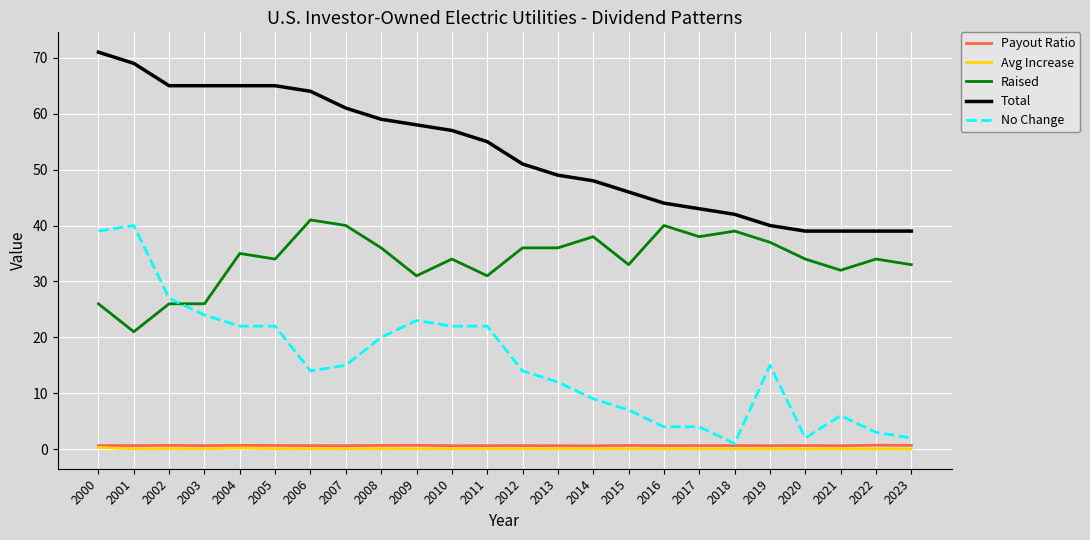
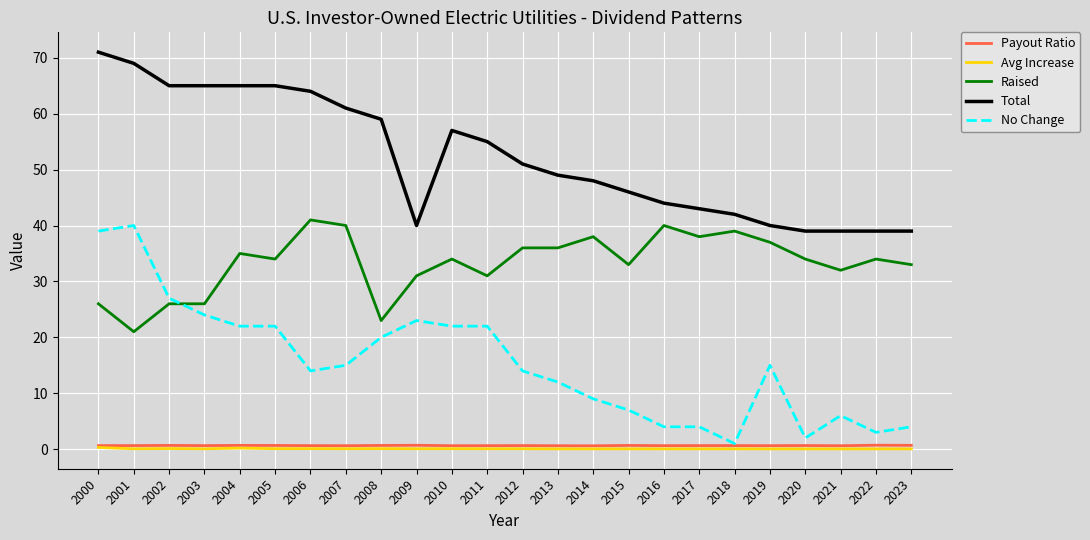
  {
    "Payout Ratio": {
      "2001": 1,
      "2002": 1,
      "2003": 1,
      "2004": 1,
      "2005": 1,
      "2006": 1,
      "2007": 1,
      "2008": 1,
      "2009": 1,
      "2010": 1,
      "2011": 1,
      "2012": 1,
      "2013": 1,
      "2014": 1,
      "2015": 1,
      "2016": 1,
      "2017": 1,
      "2019": 1,
      "2020": 1,
      "2021": 1,
      "2022": 1,
      "2023": 1
    },
    "Avg Increase": {
      "2001": 0,
      "2002": 0,
      "2003": 0,
      "2004": 0,
      "2005": 0,
      "2006": 0,
      "2007": 0,
      "2008": 0,
      "2009": 0,
      "2010": 0,
      "2011": 0,
      "2012": 0,
      "2013": 0,
      "2014": 0,
      "2015": 0,
      "2016": 0,
      "2017": 0,
      "2018": 0,
      "2019": 0,
      "2020": 0,
      "2021": 0,
      "2022": 0,
      "2023": 0
    },
    "Raised": {
      "2000": 26,
      "2001": 21,
      "2002": 26,
      "2003": 26,
      "2004": 35,
      "2005": 34,
      "2006": 41,
      "2007": 40,
-     "2008": 36,
+     "2008": 23,
      "2009": 31,
      "2010": 34,
      "2011": 31,
      "2012": 36,
      "2013": 36,
      "2014": 38,
      "2015": 33,
      "2016": 40,
      "2017": 38,
      "2018": 39,
      "2019": 37,
      "2020": 34,
      "2021": 32,
      "2022": 34,
      "2023": 33
    },
    "Total": {
      "2000": 71,
      "2001": 69,
      "2002": 65,
      "2003": 65,
      "2004": 65,
      "2005": 65,
      "2006": 64,
      "2007": 61,
      "2008": 59,
-     "2009": 58,
+     "2009": 40,
      "2010": 57,
      "2011": 55,
      "2012": 51,
      "2013": 49,
      "2014": 48,
      "2015": 46,
      "2016": 44,
      "2017": 43,
      "2018": 42,
      "2019": 40,
      "2020": 39,
      "2021": 39,
      "2022": 39,
      "2023": 39
    },
    "No Change": {
      "2000": 39,
      "2001": 40,
      "2002": 27,
      "2003": 24,
      "2004": 22,
      "2005": 22,
      "2006": 14,
      "2007": 15,
      "2008": 20,
      "2009": 23,
      "2010": 22,
      "2011": 22,
      "2012": 14,
      "2013": 12,
      "2014": 9,
      "2015": 7,
      "2016": 4,
      "2017": 4,
      "2019": 15,
      "2020": 2,
      "2021": 6,
      "2022": 3,
-     "2023": 2
+     "2023": 4
    }
  }
